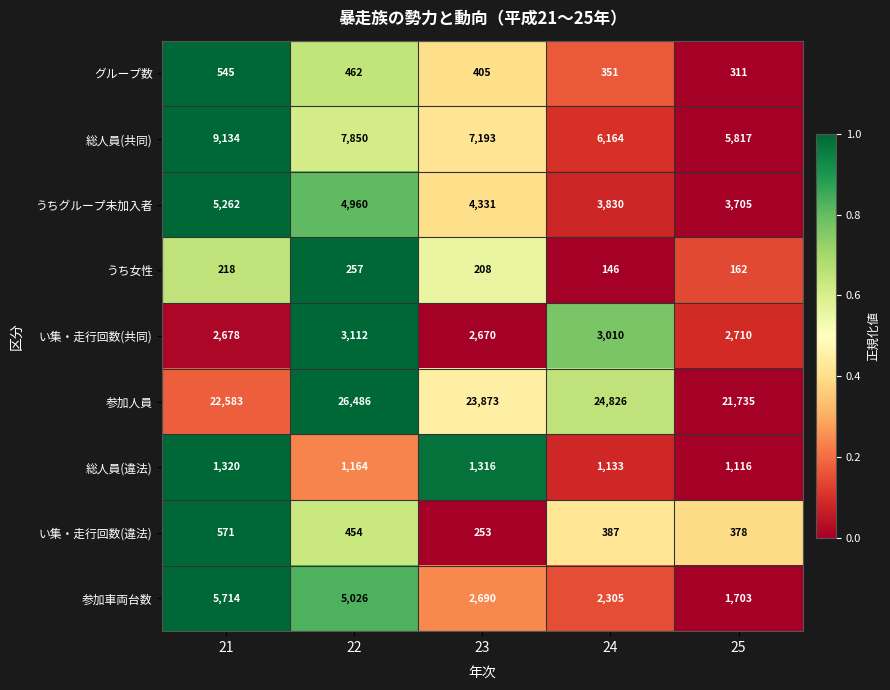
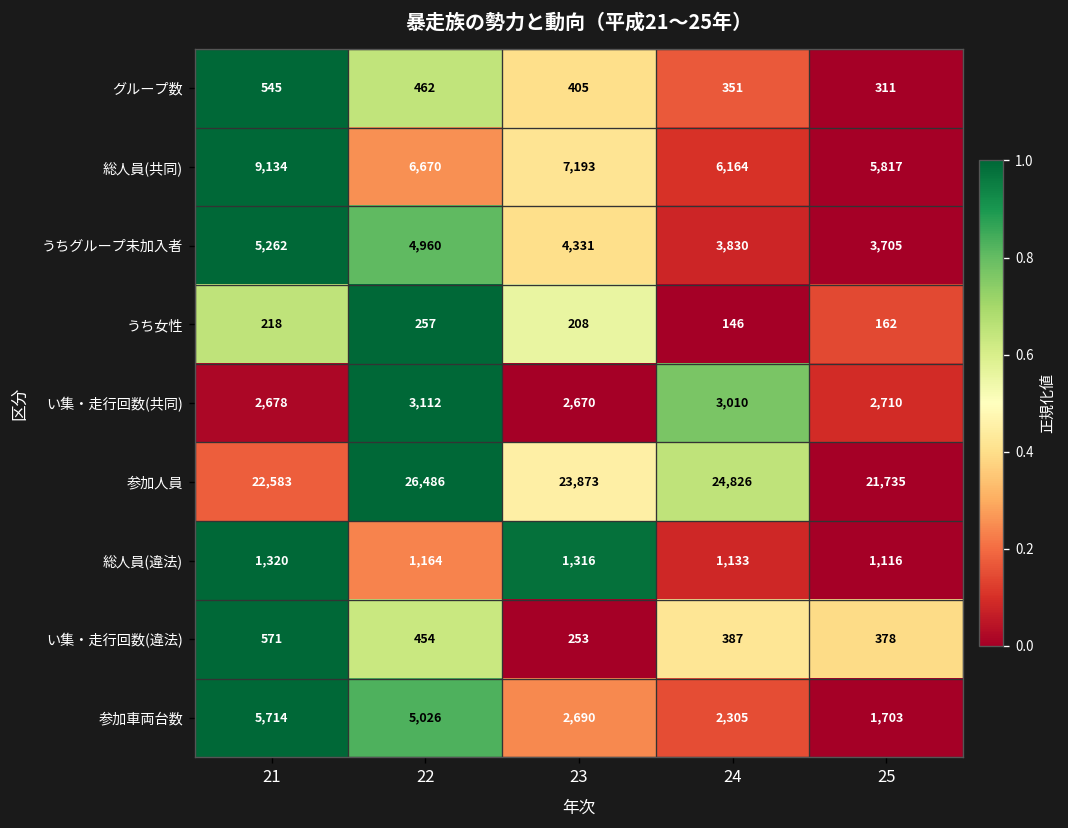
  {
    "グループ数": {
      "21": "545",
      "22": "462",
      "23": "405",
      "24": "351",
      "25": "311"
    },
    "総人員(共同)": {
      "21": "9,134",
-     "22": "7,850",
+     "22": "6,670",
      "23": "7,193",
      "24": "6,164",
      "25": "5,817"
    },
    "うちグループ未加入者": {
      "21": "5,262",
      "22": "4,960",
      "23": "4,331",
      "24": "3,830",
      "25": "3,705"
    },
    "うち女性": {
      "21": "218",
      "22": "257",
      "23": "208",
      "24": "146",
      "25": "162"
    },
    "い集・走行回数(共同)": {
      "21": "2,678",
      "22": "3,112",
      "23": "2,670",
      "24": "3,010",
      "25": "2,710"
    },
    "参加人員": {
      "21": "22,583",
      "22": "26,486",
      "23": "23,873",
      "24": "24,826",
      "25": "21,735"
    },
    "総人員(違法)": {
      "21": "1,320",
      "22": "1,164",
      "23": "1,316",
      "24": "1,133",
      "25": "1,116"
    },
    "い集・走行回数(違法)": {
      "21": "571",
      "22": "454",
      "23": "253",
      "24": "387",
      "25": "378"
    },
    "参加車両台数": {
      "21": "5,714",
      "22": "5,026",
      "23": "2,690",
      "24": "2,305",
      "25": "1,703"
    }
  }
